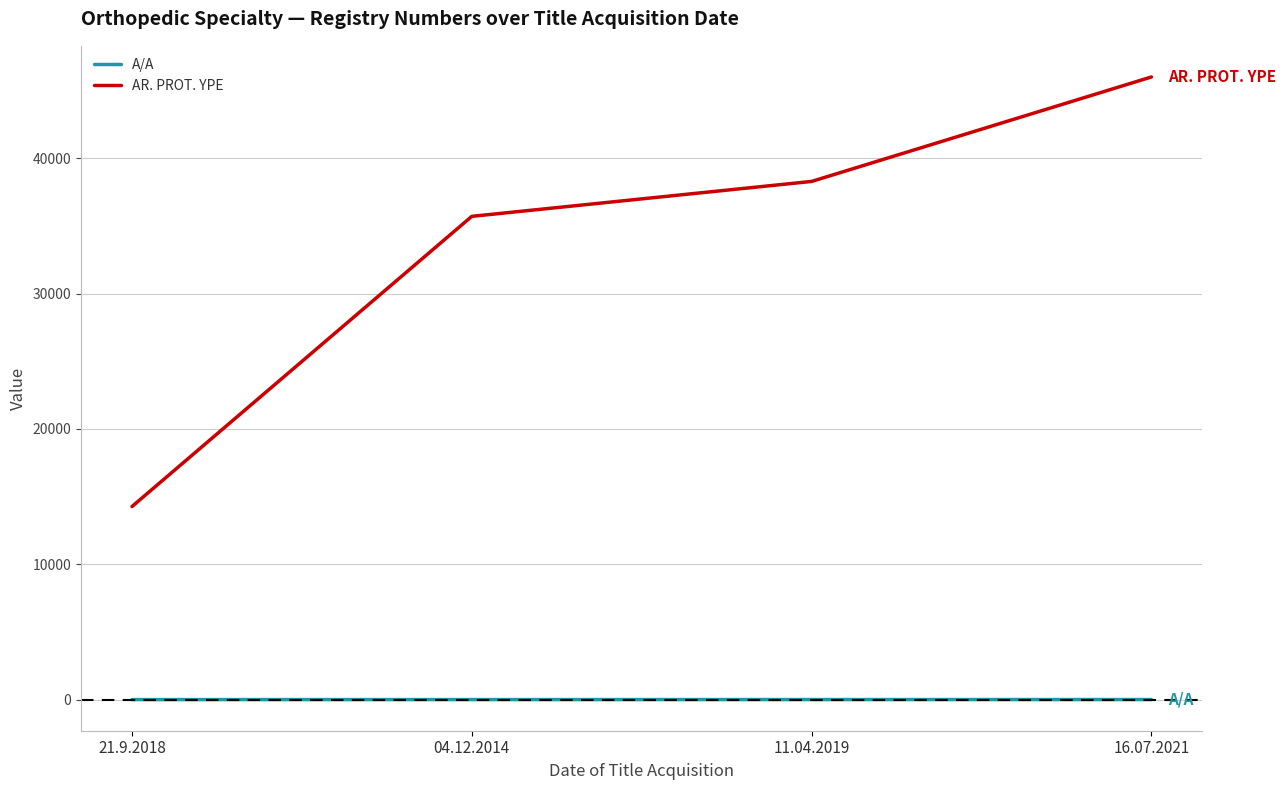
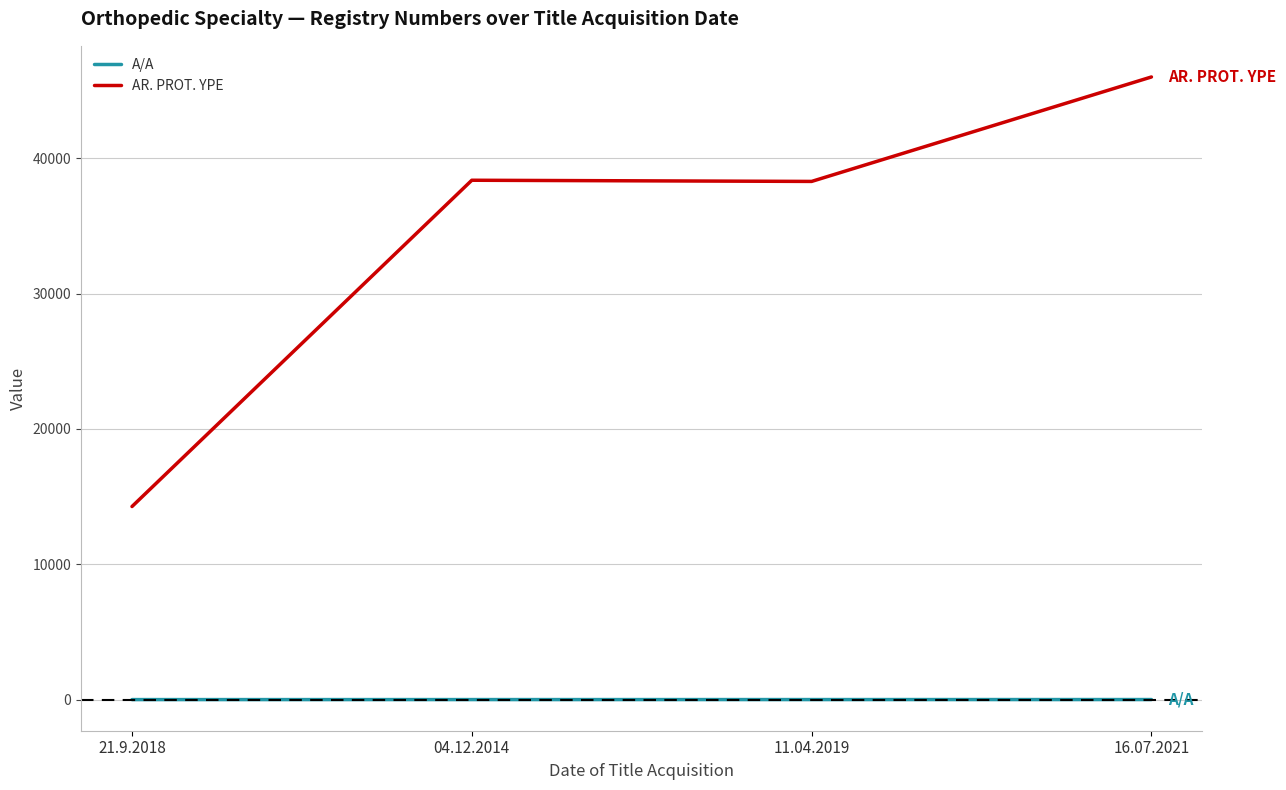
  {
    "A/A": {
      "21.9.2018": 0,
      "04.12.2014": 0,
      "11.04.2019": 0,
      "16.07.2021": 0
    },
    "AR. PROT. YPE": {
      "21.9.2018": 14300,
-     "04.12.2014": 35700,
+     "04.12.2014": 38400,
      "11.04.2019": 38300,
      "16.07.2021": 46000
    }
  }
